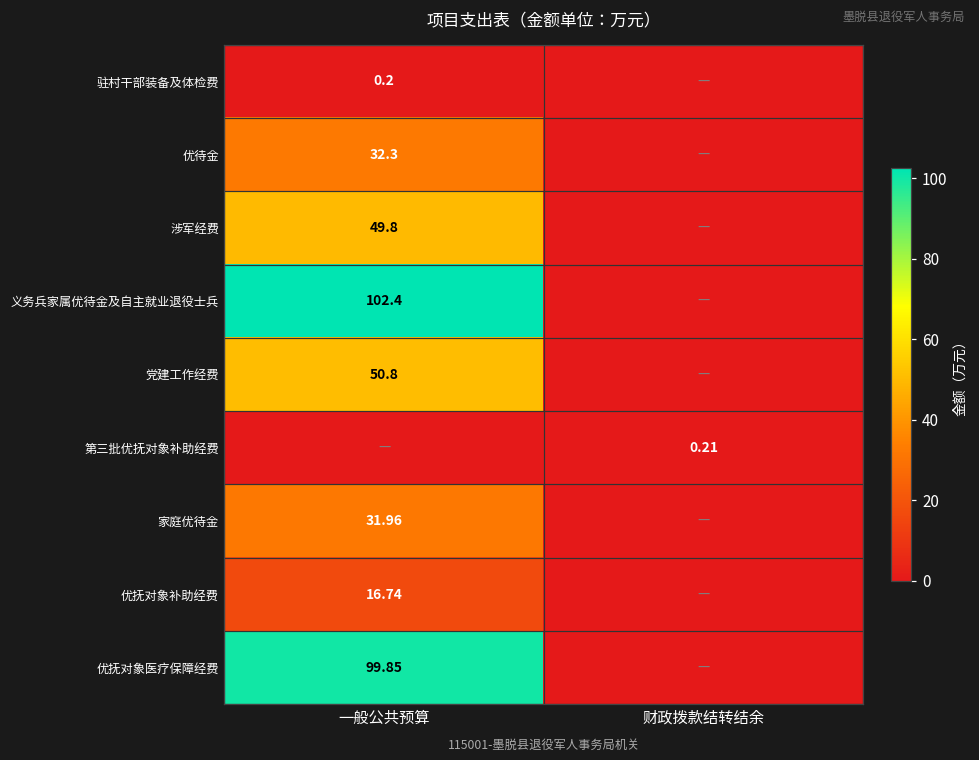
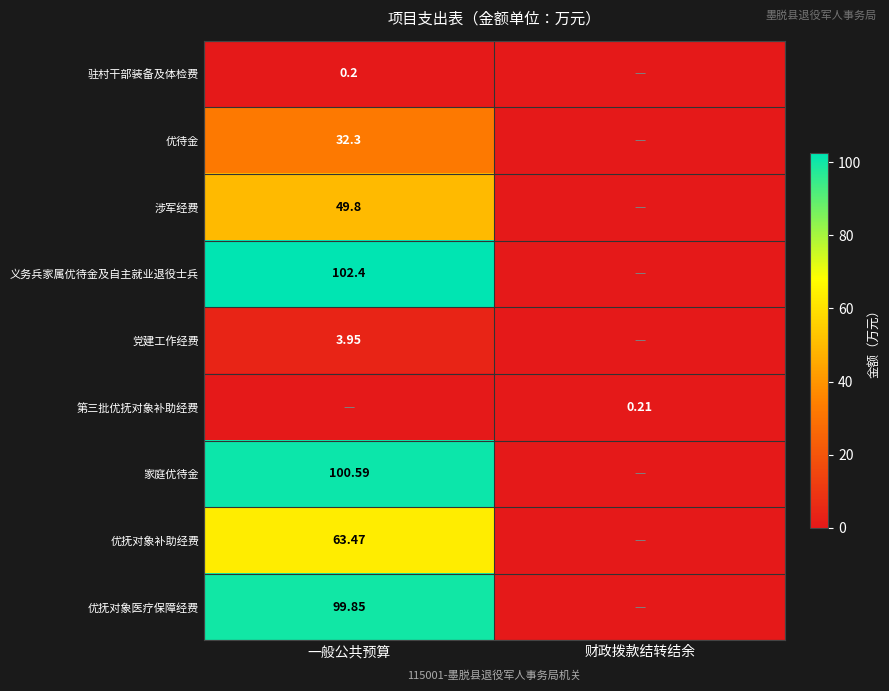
  {
    "驻村干部装备及体检费": {
      "一般公共预算": 0.2
    },
    "优待金": {
      "一般公共预算": 32.3
    },
    "涉军经费": {
      "一般公共预算": 49.8
    },
    "义务兵家属优待金及自主就业退役士兵": {
      "一般公共预算": 102.4
    },
    "党建工作经费": {
-     "一般公共预算": 50.8
+     "一般公共预算": 3.95
    },
    "第三批优抚对象补助经费": {
      "财政拨款结转结余": 0.21
    },
    "家庭优待金": {
-     "一般公共预算": 31.96
+     "一般公共预算": 100.59
    },
    "优抚对象补助经费": {
-     "一般公共预算": 16.74
+     "一般公共预算": 63.47
    },
    "优抚对象医疗保障经费": {
      "一般公共预算": 99.85
    }
  }
